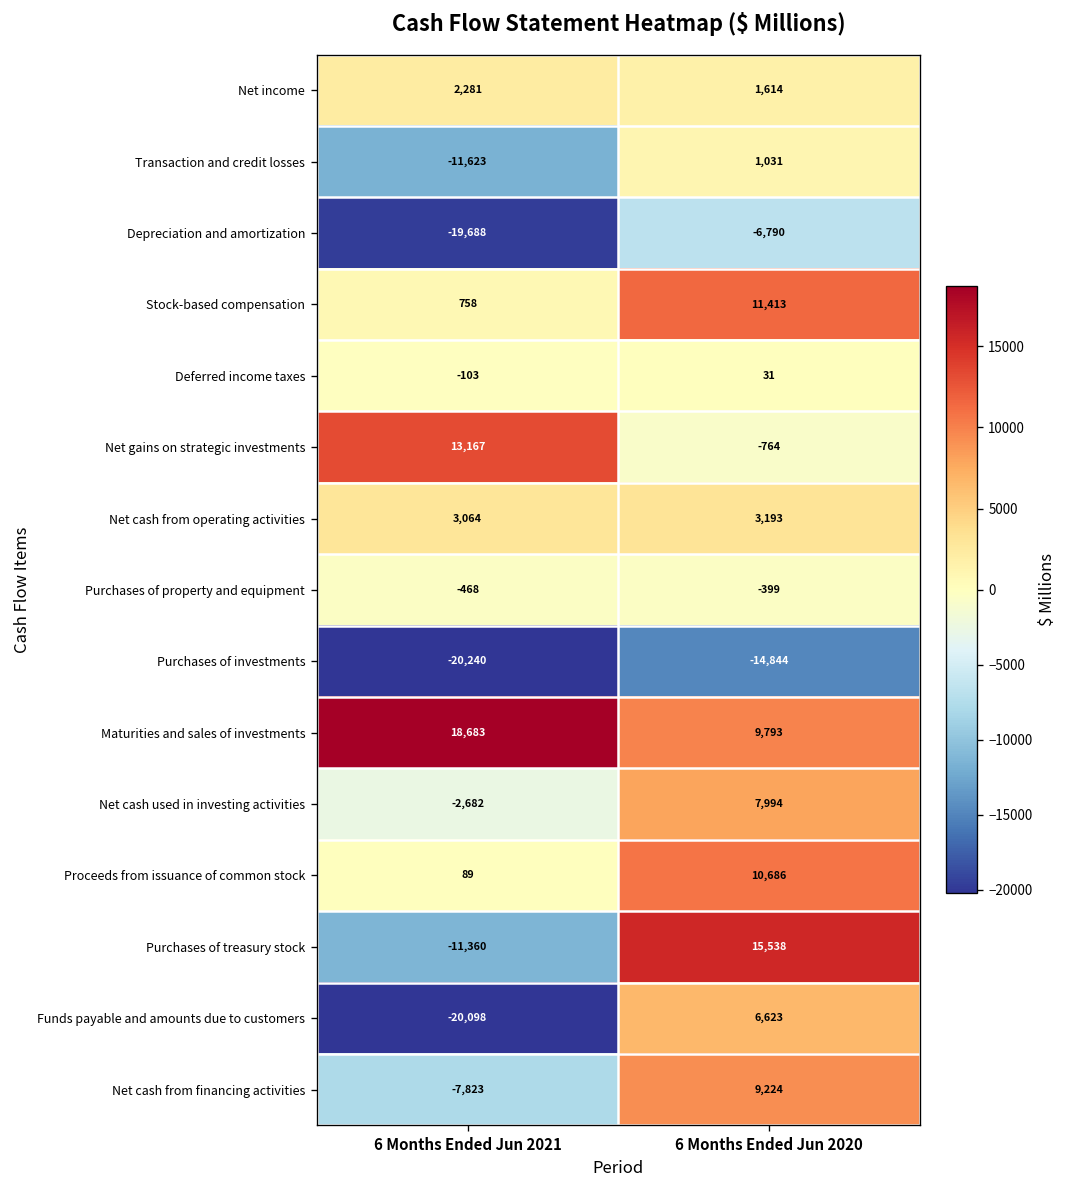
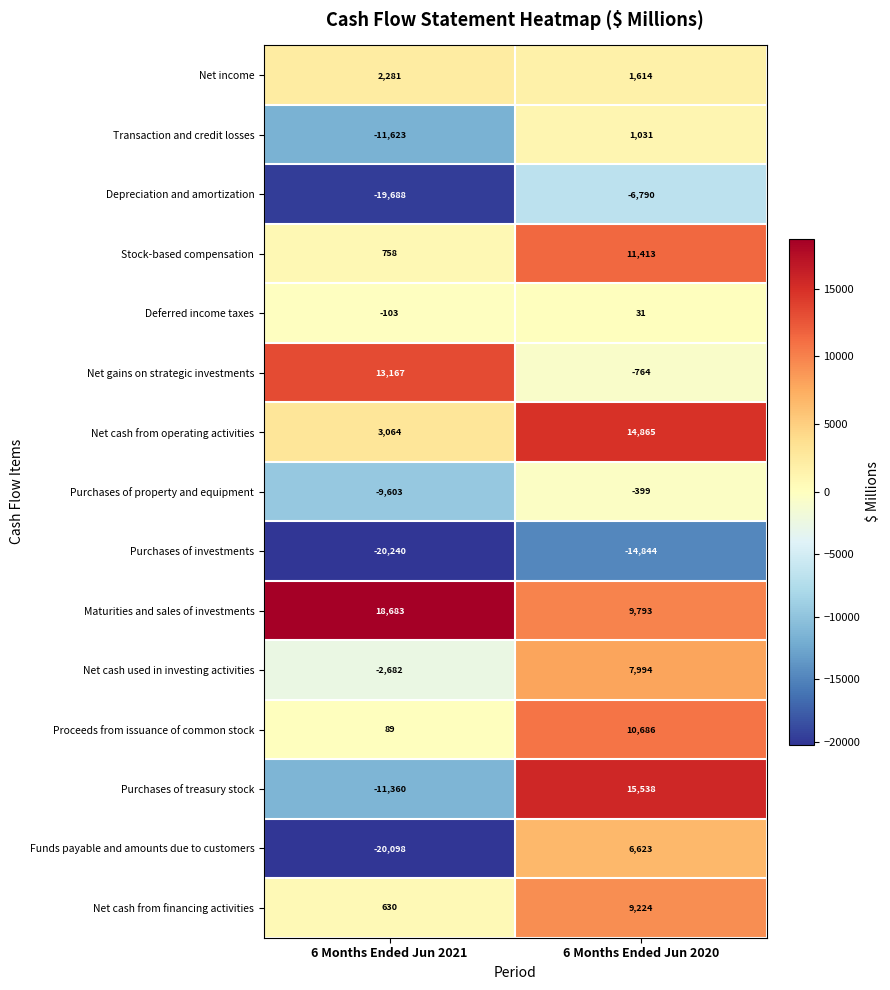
  {
    "Net income": {
      "6 Months Ended Jun 2021": "2,281",
      "6 Months Ended Jun 2020": "1,614"
    },
    "Transaction and credit losses": {
      "6 Months Ended Jun 2021": "-11,623",
      "6 Months Ended Jun 2020": "1,031"
    },
    "Depreciation and amortization": {
      "6 Months Ended Jun 2021": "-19,688",
      "6 Months Ended Jun 2020": "-6,790"
    },
    "Stock-based compensation": {
      "6 Months Ended Jun 2021": "758",
      "6 Months Ended Jun 2020": "11,413"
    },
    "Deferred income taxes": {
      "6 Months Ended Jun 2021": "-103",
      "6 Months Ended Jun 2020": "31"
    },
    "Net gains on strategic investments": {
      "6 Months Ended Jun 2021": "13,167",
      "6 Months Ended Jun 2020": "-764"
    },
    "Net cash from operating activities": {
      "6 Months Ended Jun 2021": "3,064",
-     "6 Months Ended Jun 2020": "3,193"
+     "6 Months Ended Jun 2020": "14,865"
    },
    "Purchases of property and equipment": {
-     "6 Months Ended Jun 2021": "-468",
+     "6 Months Ended Jun 2021": "-9,603",
      "6 Months Ended Jun 2020": "-399"
    },
    "Purchases of investments": {
      "6 Months Ended Jun 2021": "-20,240",
      "6 Months Ended Jun 2020": "-14,844"
    },
    "Maturities and sales of investments": {
      "6 Months Ended Jun 2021": "18,683",
      "6 Months Ended Jun 2020": "9,793"
    },
    "Net cash used in investing activities": {
      "6 Months Ended Jun 2021": "-2,682",
      "6 Months Ended Jun 2020": "7,994"
    },
    "Proceeds from issuance of common stock": {
      "6 Months Ended Jun 2021": "89",
      "6 Months Ended Jun 2020": "10,686"
    },
    "Purchases of treasury stock": {
      "6 Months Ended Jun 2021": "-11,360",
      "6 Months Ended Jun 2020": "15,538"
    },
    "Funds payable and amounts due to customers": {
      "6 Months Ended Jun 2021": "-20,098",
      "6 Months Ended Jun 2020": "6,623"
    },
    "Net cash from financing activities": {
-     "6 Months Ended Jun 2021": "-7,823",
+     "6 Months Ended Jun 2021": "630",
      "6 Months Ended Jun 2020": "9,224"
    }
  }
